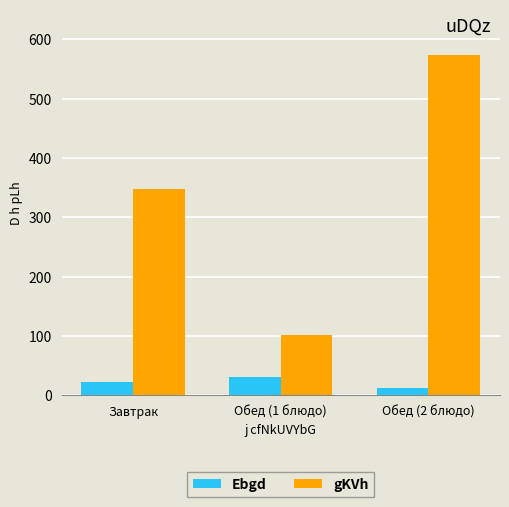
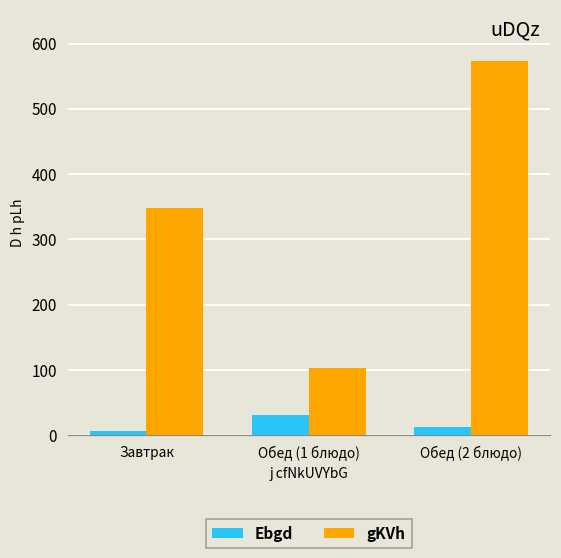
  {
    "Ebgd": {
-     "Завтрак": 20,
+     "Завтрак": 10,
      "Обед (1 блюдо)": 30,
      "Обед (2 блюдо)": 10
    },
    "gKVh": {
      "Завтрак": 350,
      "Обед (1 блюдо)": 100,
      "Обед (2 блюдо)": 570
    }
  }
